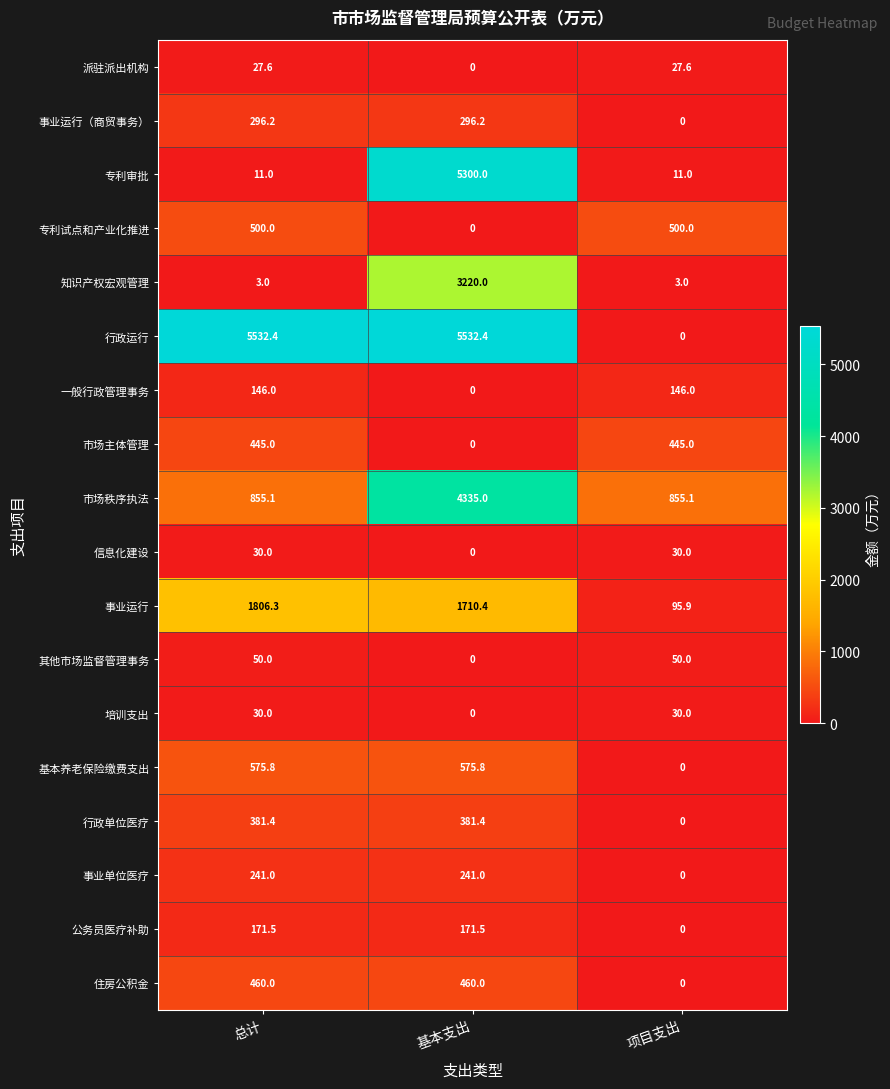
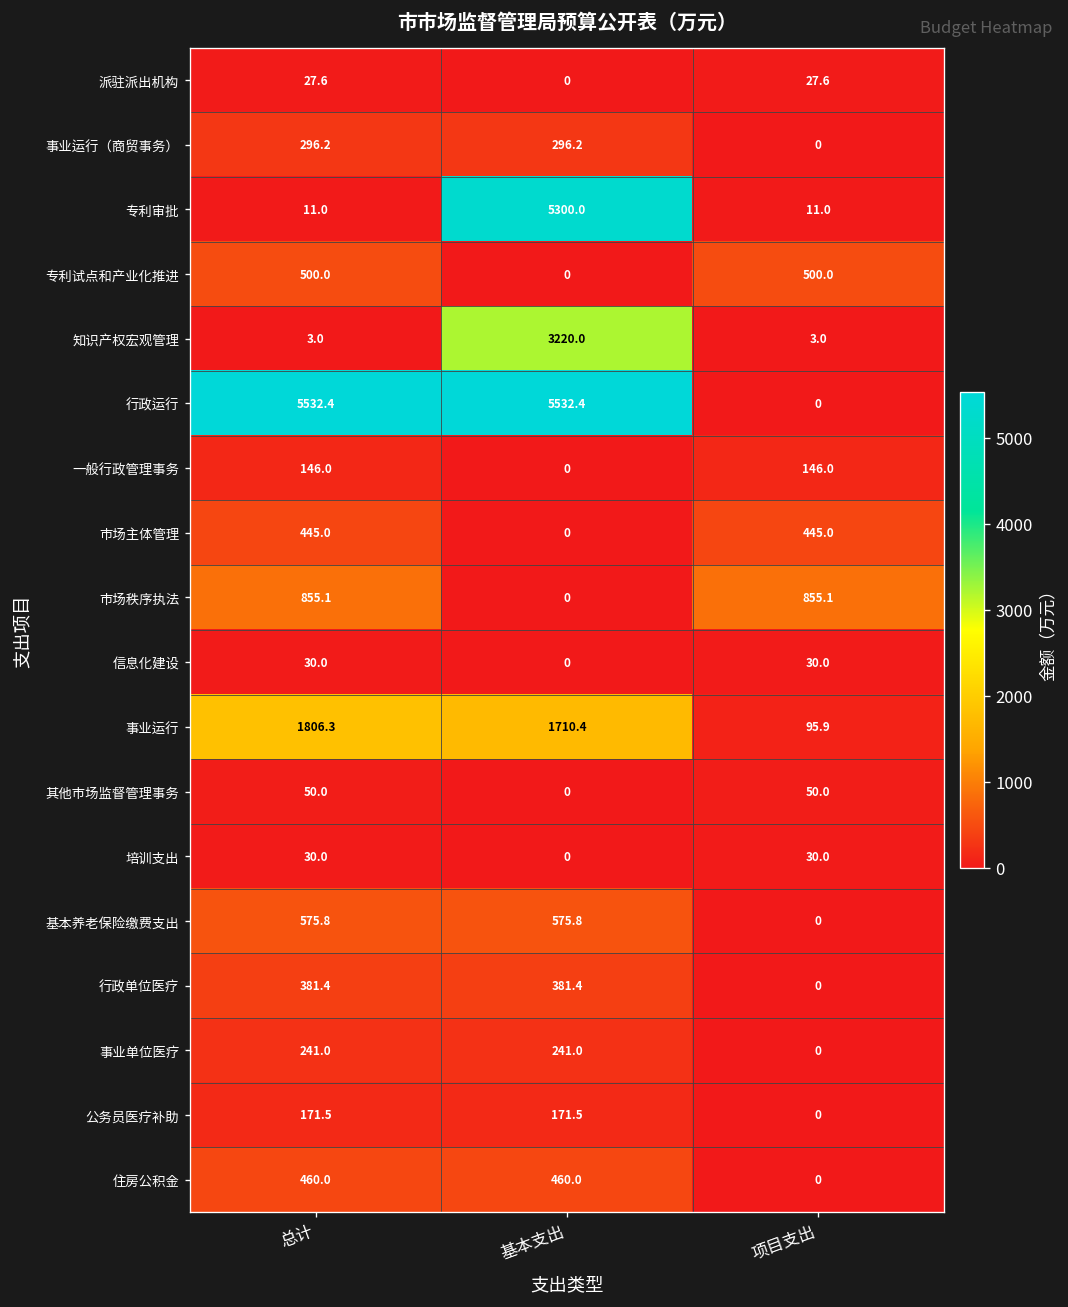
  {
    "派驻派出机构": {
      "总计": 27.6,
      "基本支出": 0,
      "项目支出": 27.6
    },
    "事业运行（商贸事务）": {
      "总计": 296.2,
      "基本支出": 296.2,
      "项目支出": 0
    },
    "专利审批": {
      "总计": 11.0,
      "基本支出": 5300.0,
      "项目支出": 11.0
    },
    "专利试点和产业化推进": {
      "总计": 500.0,
      "基本支出": 0,
      "项目支出": 500.0
    },
    "知识产权宏观管理": {
      "总计": 3.0,
      "基本支出": 3220.0,
      "项目支出": 3.0
    },
    "行政运行": {
      "总计": 5532.4,
      "基本支出": 5532.4,
      "项目支出": 0
    },
    "一般行政管理事务": {
      "总计": 146.0,
      "基本支出": 0,
      "项目支出": 146.0
    },
    "市场主体管理": {
      "总计": 445.0,
      "基本支出": 0,
      "项目支出": 445.0
    },
    "市场秩序执法": {
      "总计": 855.1,
-     "基本支出": 4335.0,
+     "基本支出": 0,
      "项目支出": 855.1
    },
    "信息化建设": {
      "总计": 30.0,
      "基本支出": 0,
      "项目支出": 30.0
    },
    "事业运行": {
      "总计": 1806.3,
      "基本支出": 1710.4,
      "项目支出": 95.9
    },
    "其他市场监督管理事务": {
      "总计": 50.0,
      "基本支出": 0,
      "项目支出": 50.0
    },
    "培训支出": {
      "总计": 30.0,
      "基本支出": 0,
      "项目支出": 30.0
    },
    "基本养老保险缴费支出": {
      "总计": 575.8,
      "基本支出": 575.8,
      "项目支出": 0
    },
    "行政单位医疗": {
      "总计": 381.4,
      "基本支出": 381.4,
      "项目支出": 0
    },
    "事业单位医疗": {
      "总计": 241.0,
      "基本支出": 241.0,
      "项目支出": 0
    },
    "公务员医疗补助": {
      "总计": 171.5,
      "基本支出": 171.5,
      "项目支出": 0
    },
    "住房公积金": {
      "总计": 460.0,
      "基本支出": 460.0,
      "项目支出": 0
    }
  }
